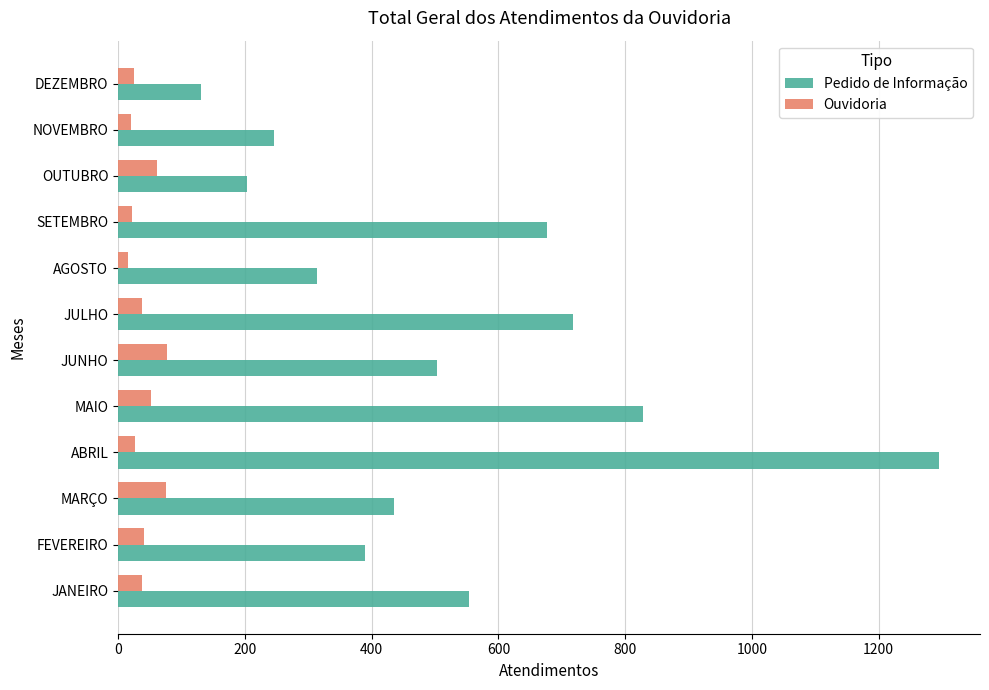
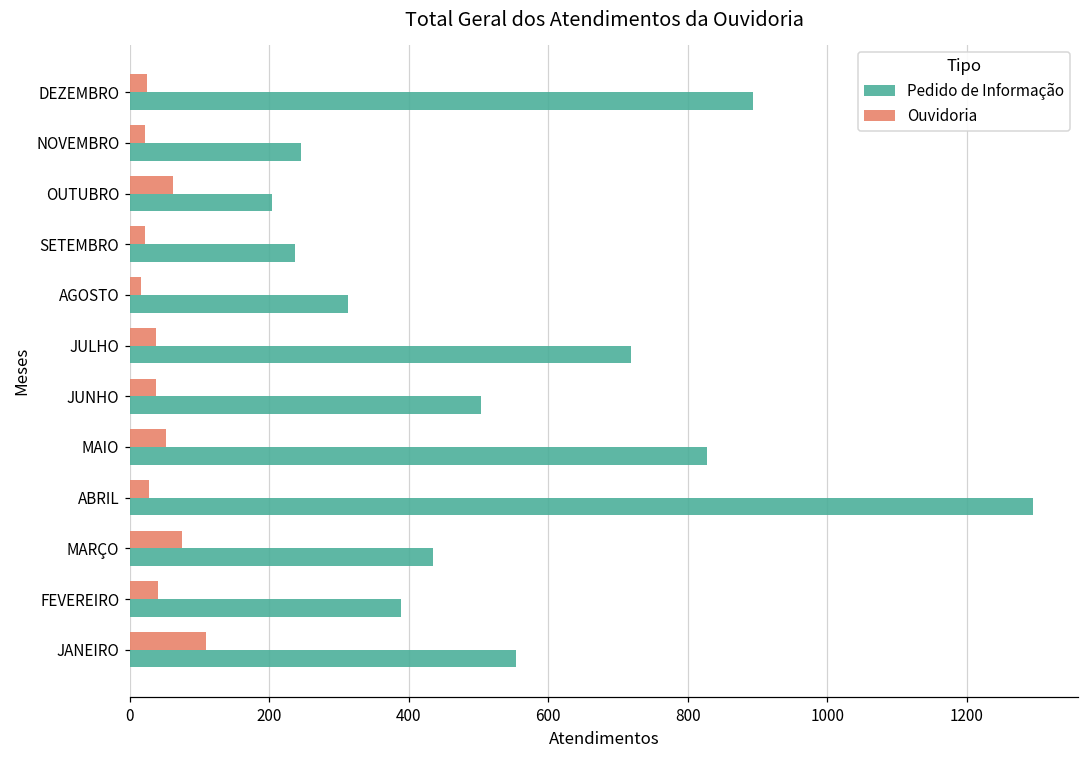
  {
    "Pedido de Informação": {
-     "DEZEMBRO": 130,
+     "DEZEMBRO": 890,
      "NOVEMBRO": 250,
      "OUTUBRO": 200,
-     "SETEMBRO": 680,
+     "SETEMBRO": 240,
      "AGOSTO": 310,
      "JULHO": 720,
      "JUNHO": 500,
      "MAIO": 830,
      "ABRIL": 1300,
      "MARÇO": 440,
      "FEVEREIRO": 390,
      "JANEIRO": 550
    },
    "Ouvidoria": {
      "DEZEMBRO": 30,
      "NOVEMBRO": 20,
      "OUTUBRO": 60,
      "SETEMBRO": 20,
      "AGOSTO": 20,
      "JULHO": 40,
-     "JUNHO": 80,
+     "JUNHO": 40,
      "MAIO": 50,
      "ABRIL": 30,
      "MARÇO": 80,
      "FEVEREIRO": 40,
-     "JANEIRO": 40
+     "JANEIRO": 110
    }
  }
